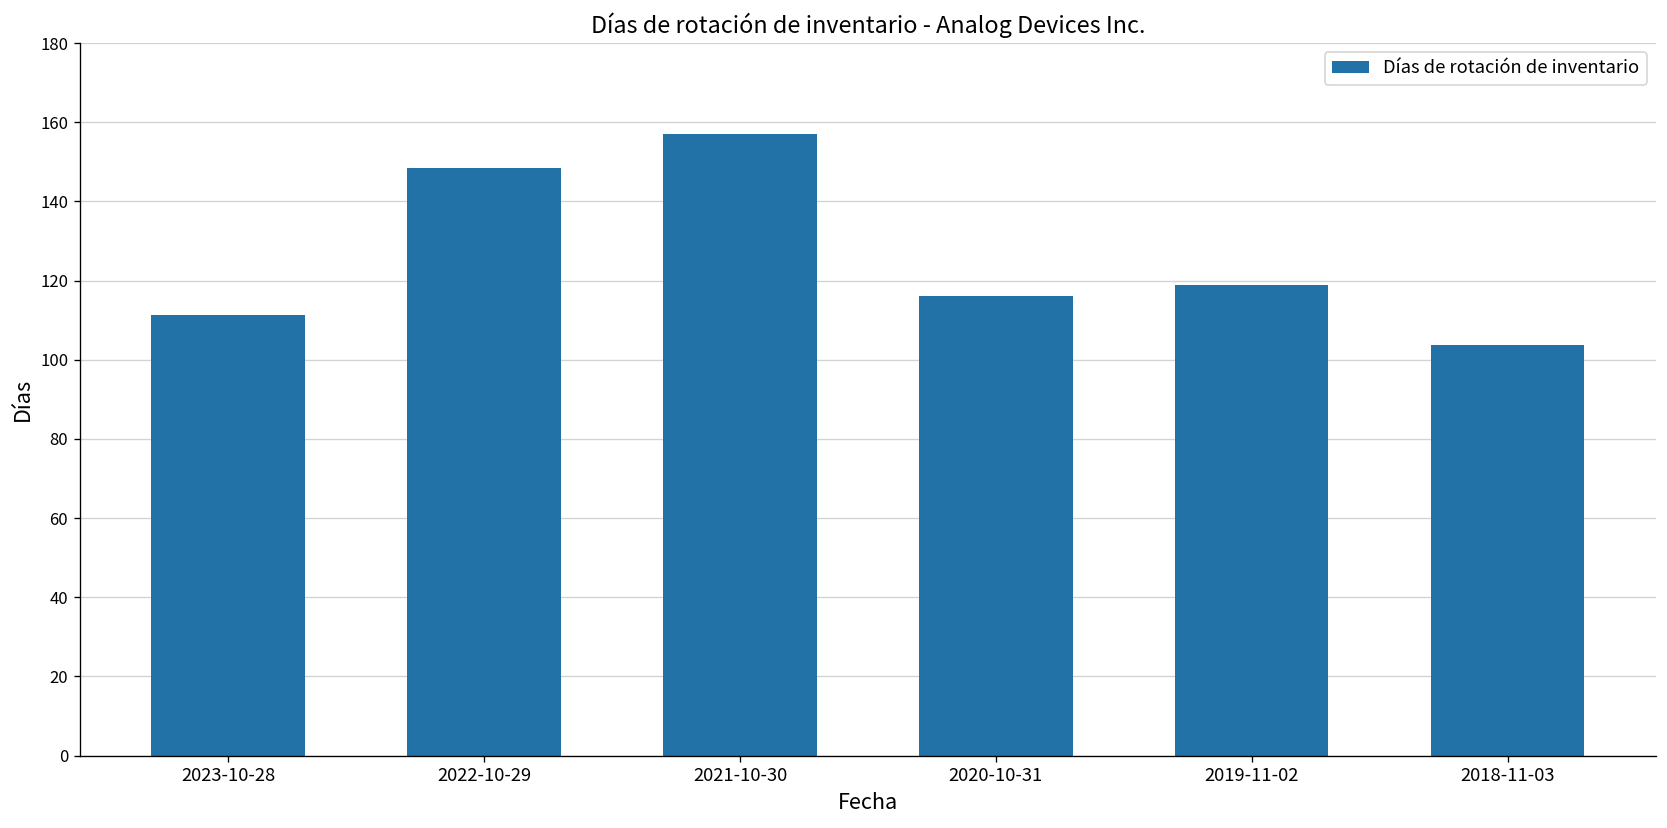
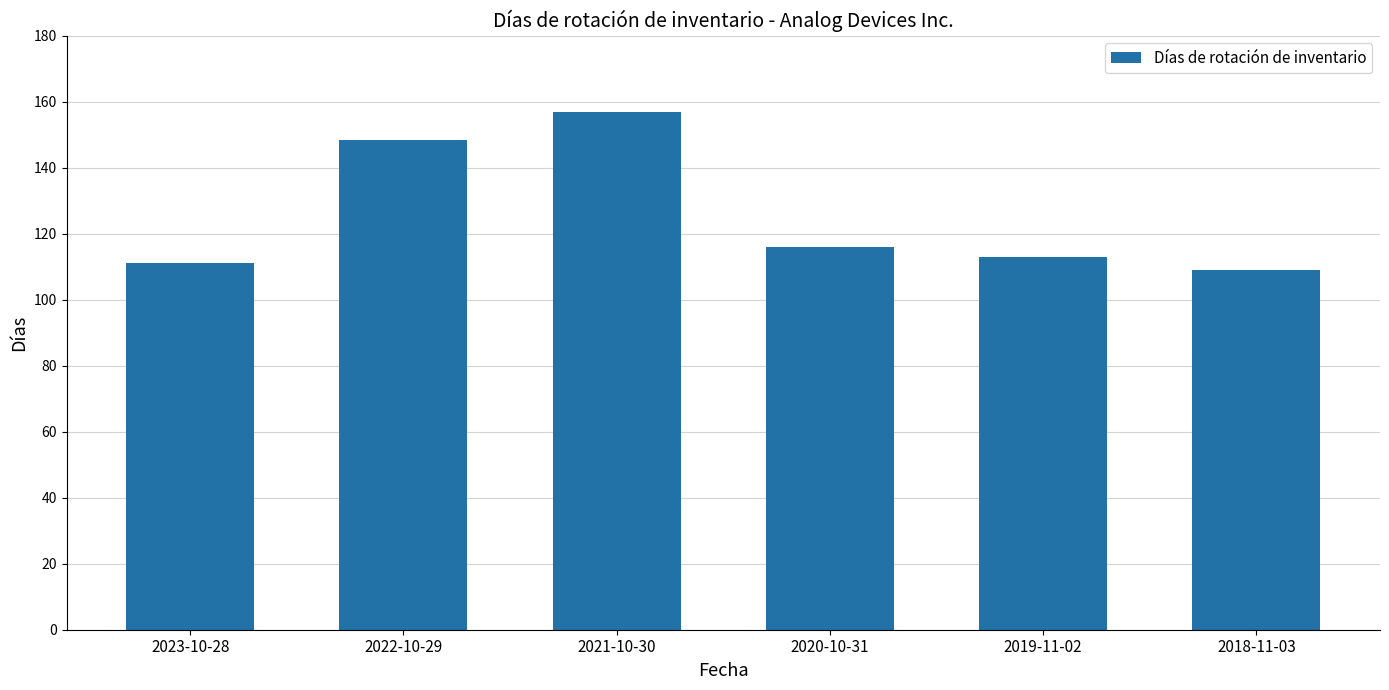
  {
    "2023-10-28": 111,
    "2022-10-29": 149,
    "2021-10-30": 157,
    "2020-10-31": 116,
-   "2019-11-02": 119,
-   "2018-11-03": 104
+   "2019-11-02": 113,
+   "2018-11-03": 109
  }
